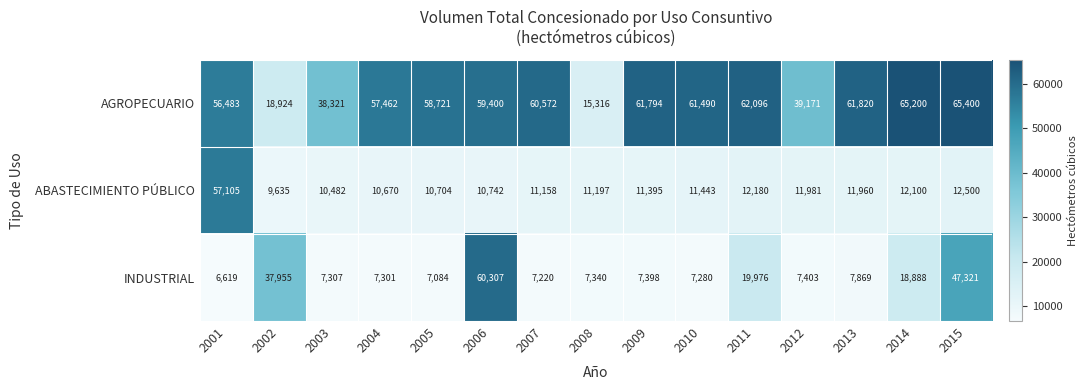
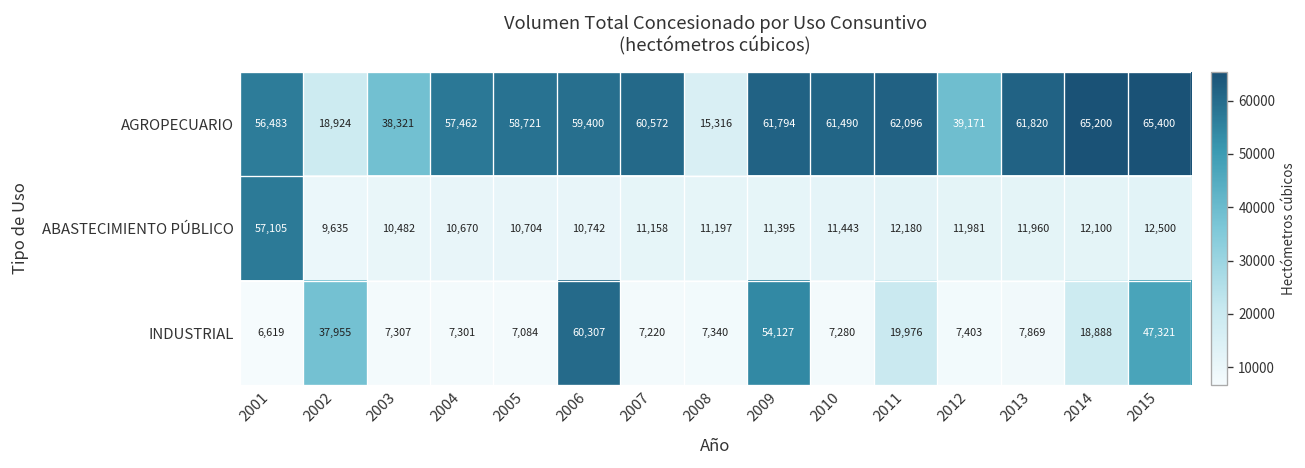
  {
    "AGROPECUARIO": {
      "2001": "56,483",
      "2002": "18,924",
      "2003": "38,321",
      "2004": "57,462",
      "2005": "58,721",
      "2006": "59,400",
      "2007": "60,572",
      "2008": "15,316",
      "2009": "61,794",
      "2010": "61,490",
      "2011": "62,096",
      "2012": "39,171",
      "2013": "61,820",
      "2014": "65,200",
      "2015": "65,400"
    },
    "ABASTECIMIENTO PÚBLICO": {
      "2001": "57,105",
      "2002": "9,635",
      "2003": "10,482",
      "2004": "10,670",
      "2005": "10,704",
      "2006": "10,742",
      "2007": "11,158",
      "2008": "11,197",
      "2009": "11,395",
      "2010": "11,443",
      "2011": "12,180",
      "2012": "11,981",
      "2013": "11,960",
      "2014": "12,100",
      "2015": "12,500"
    },
    "INDUSTRIAL": {
      "2001": "6,619",
      "2002": "37,955",
      "2003": "7,307",
      "2004": "7,301",
      "2005": "7,084",
      "2006": "60,307",
      "2007": "7,220",
      "2008": "7,340",
-     "2009": "7,398",
+     "2009": "54,127",
      "2010": "7,280",
      "2011": "19,976",
      "2012": "7,403",
      "2013": "7,869",
      "2014": "18,888",
      "2015": "47,321"
    }
  }
